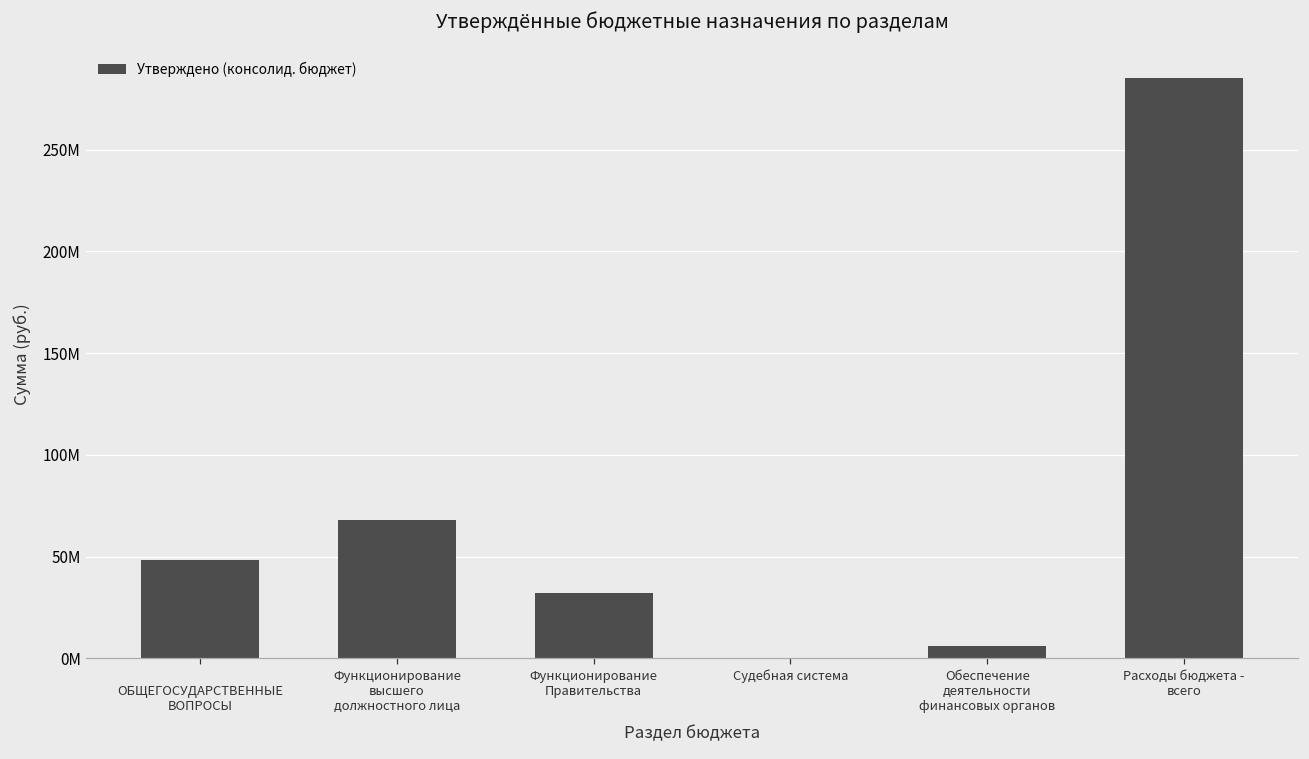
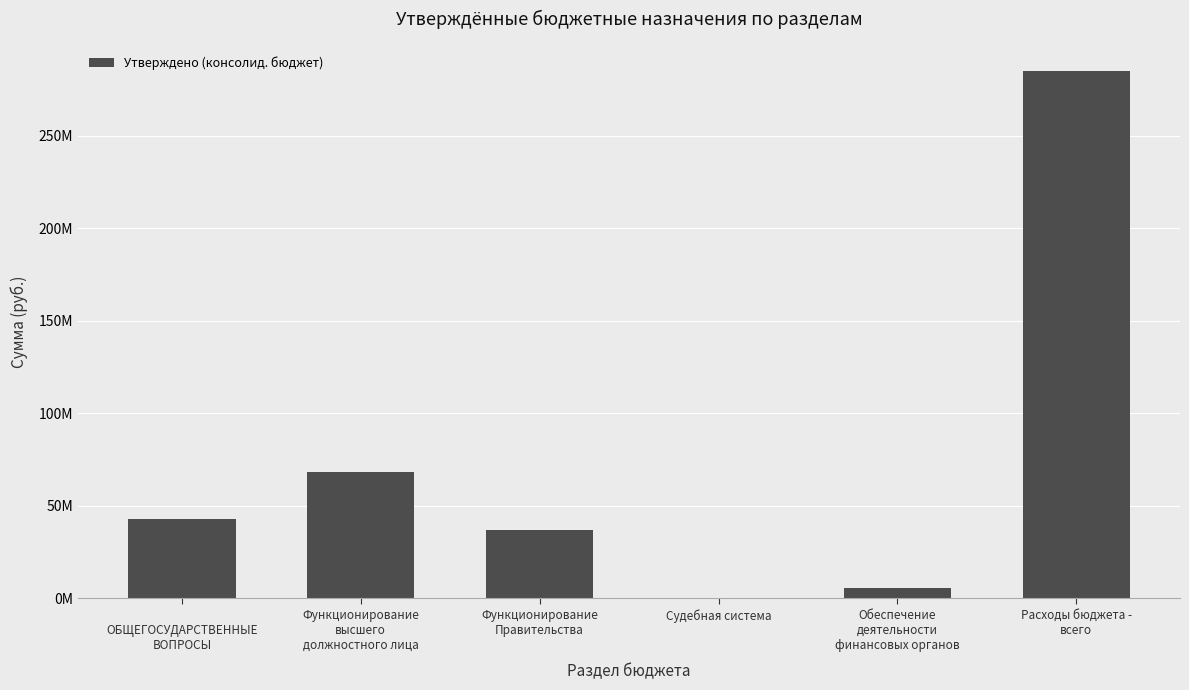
  {
-   "ОБЩЕГОСУДАРСТВЕННЫЕ ВОПРОСЫ": 48000000,
+   "ОБЩЕГОСУДАРСТВЕННЫЕ ВОПРОСЫ": 43000000,
    "Функционирование высшего должностного лица": 68000000,
-   "Функционирование Правительства": 32000000,
+   "Функционирование Правительства": 37000000,
    "Обеспечение деятельности финансовых органов": 6000000,
    "Расходы бюджета - всего": 285000000
  }
